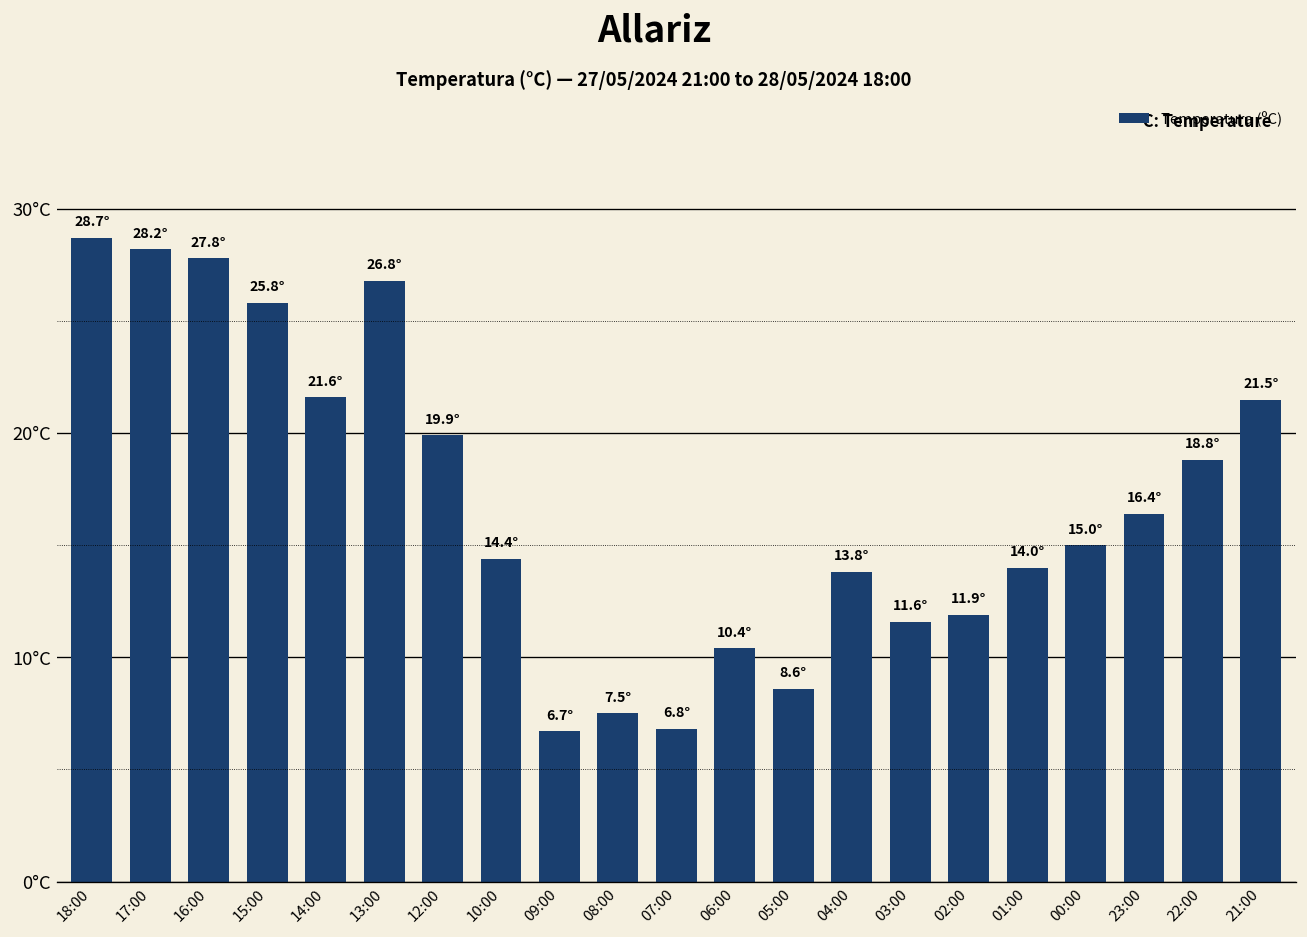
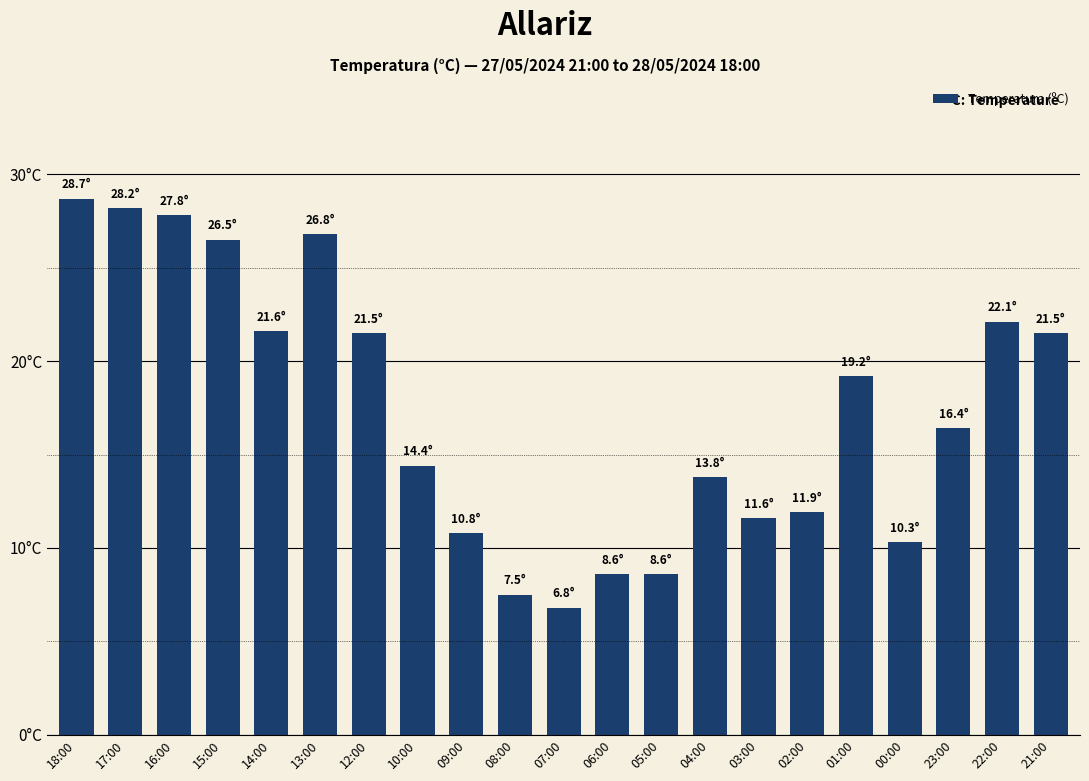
  {
    "18:00": "28.7°",
    "17:00": "28.2°",
    "16:00": "27.8°",
-   "15:00": "25.8°",
+   "15:00": "26.5°",
    "14:00": "21.6°",
    "13:00": "26.8°",
-   "12:00": "19.9°",
+   "12:00": "21.5°",
    "10:00": "14.4°",
-   "09:00": "6.7°",
+   "09:00": "10.8°",
    "08:00": "7.5°",
    "07:00": "6.8°",
-   "06:00": "10.4°",
+   "06:00": "8.6°",
    "05:00": "8.6°",
    "04:00": "13.8°",
    "03:00": "11.6°",
    "02:00": "11.9°",
-   "01:00": "14.0°",
-   "00:00": "15.0°",
+   "01:00": "19.2°",
+   "00:00": "10.3°",
    "23:00": "16.4°",
-   "22:00": "18.8°",
+   "22:00": "22.1°",
    "21:00": "21.5°"
  }
